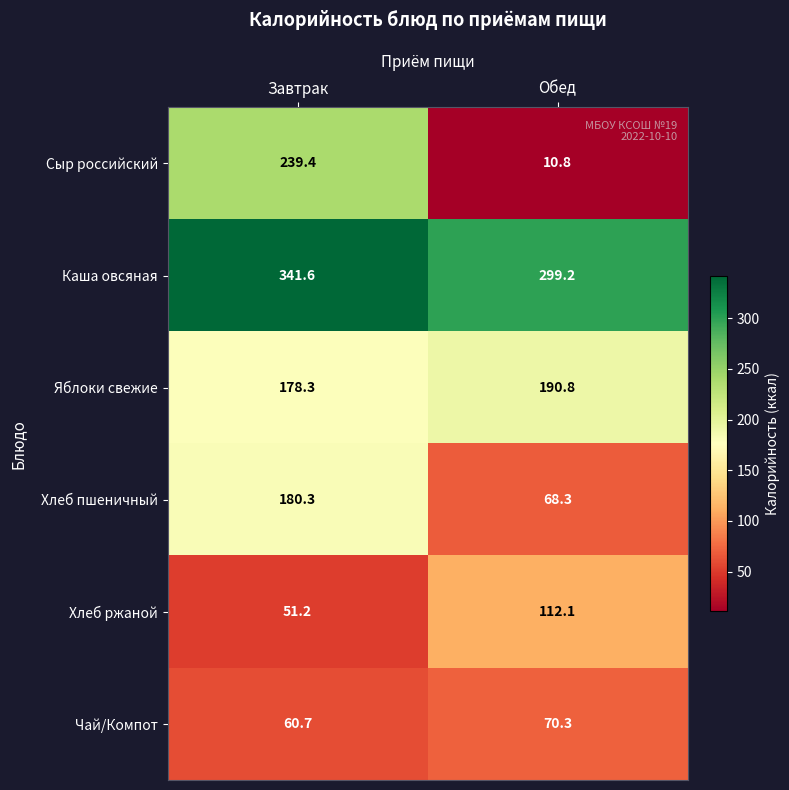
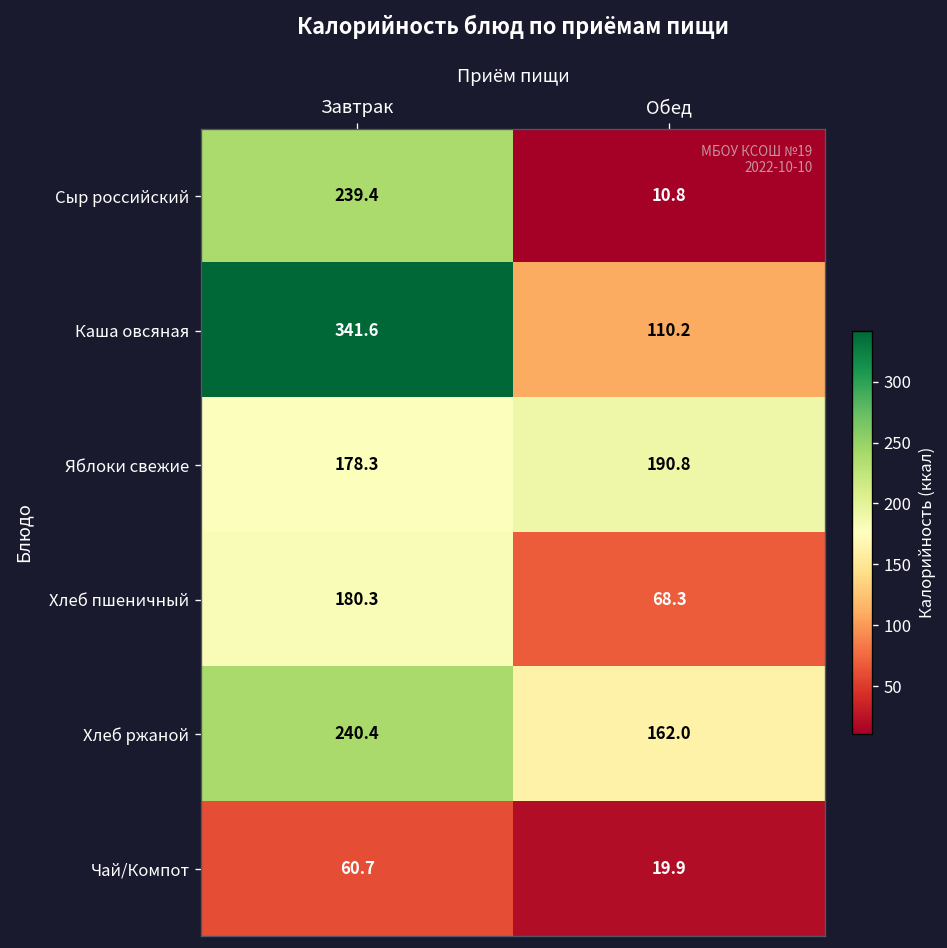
  {
    "Сыр российский": {
      "Завтрак": 239.4
    },
    "Каша овсяная": {
      "Завтрак": 341.6,
-     "Обед": 299.2
+     "Обед": 110.2
    },
    "Яблоки свежие": {
      "Завтрак": 178.3,
      "Обед": 190.8
    },
    "Хлеб пшеничный": {
      "Завтрак": 180.3,
      "Обед": 68.3
    },
    "Хлеб ржаной": {
-     "Завтрак": 51.2,
-     "Обед": 112.1
+     "Завтрак": 240.4,
+     "Обед": 162.0
    },
    "Чай/Компот": {
      "Завтрак": 60.7,
-     "Обед": 70.3
+     "Обед": 19.9
    }
  }
